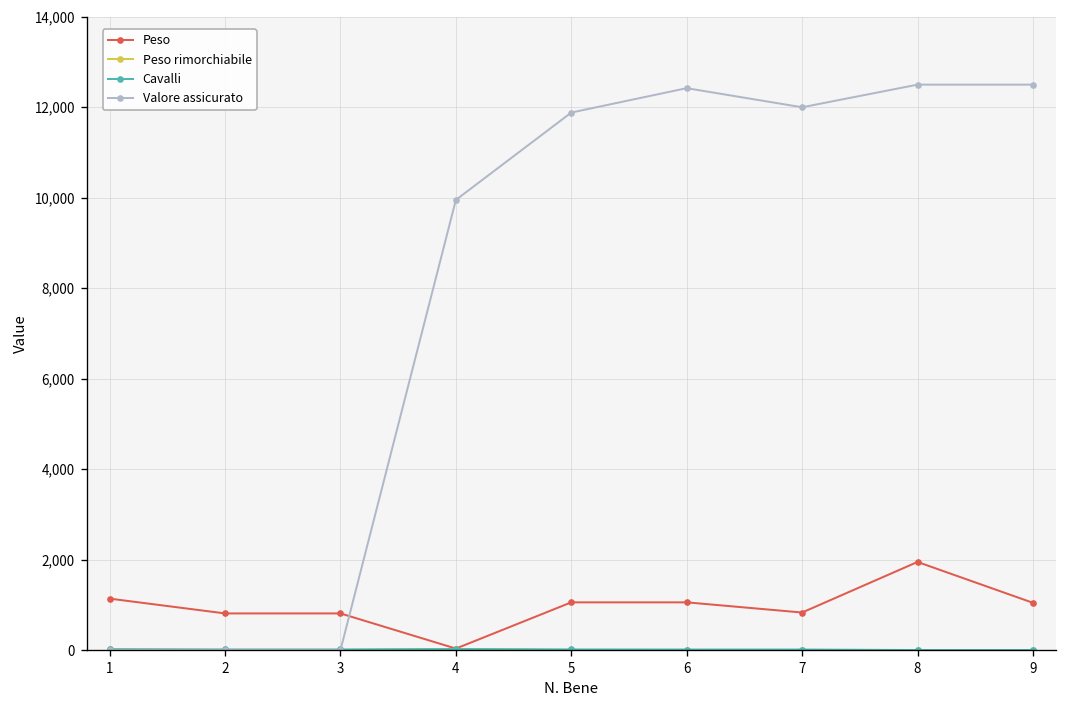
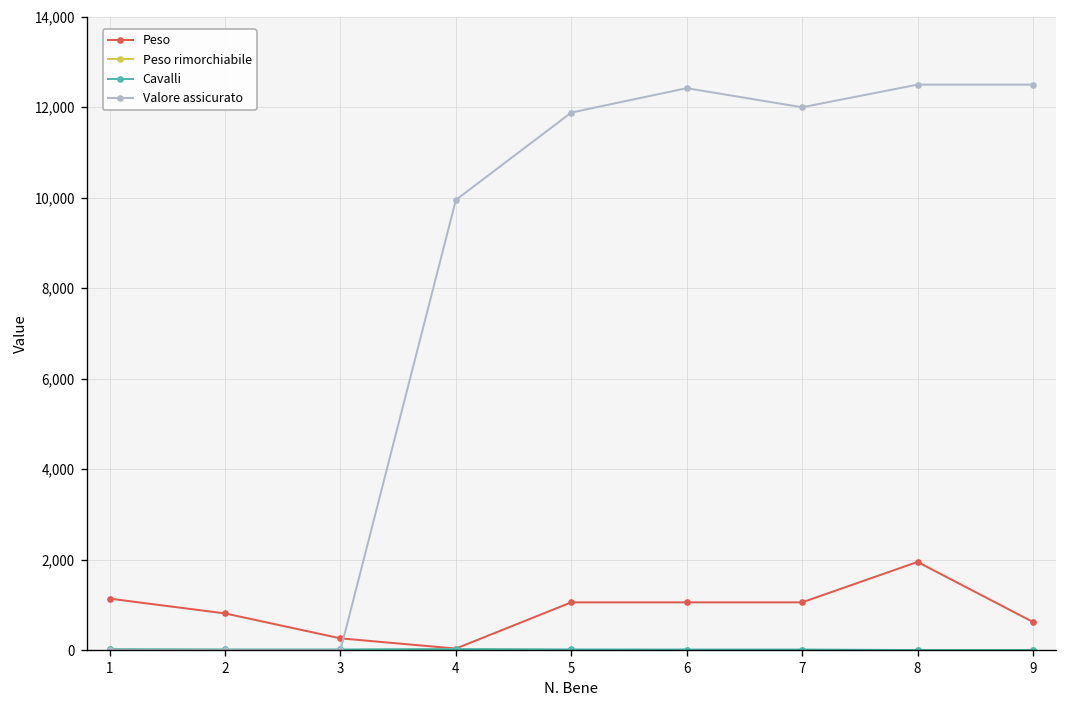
  {
    "Peso": {
      "1": "1,100",
      "2": "800",
-     "3": "800",
+     "3": "300",
      "5": "1,100",
      "6": "1,100",
-     "7": "800",
+     "7": "1,100",
      "8": "1,900",
-     "9": "1,000"
+     "9": "600"
    },
    "Valore assicurato": {
      "4": "10,000",
      "5": "11,900",
      "6": "12,400",
      "7": "12,000",
      "8": "12,500",
      "9": "12,500"
    }
  }
